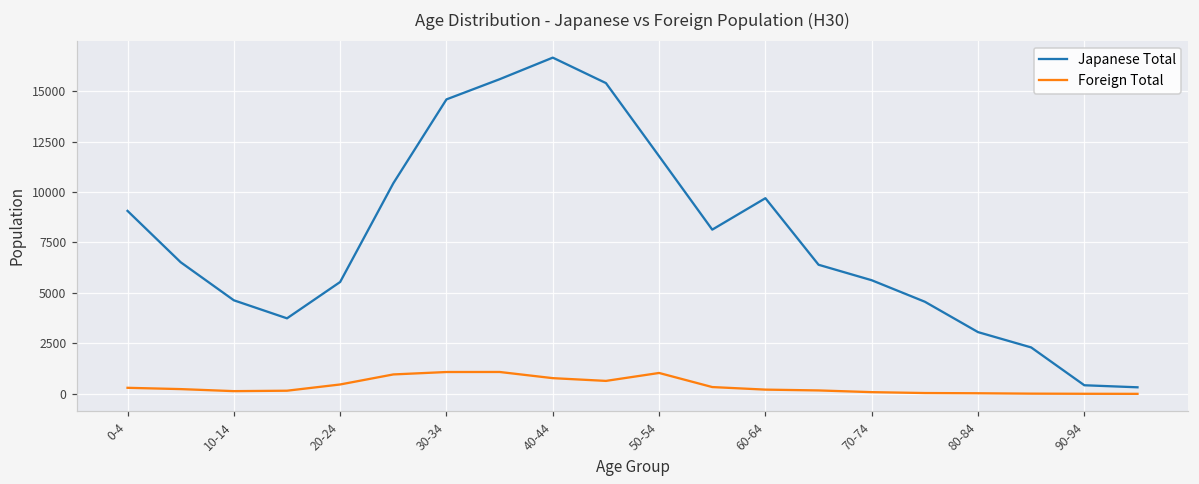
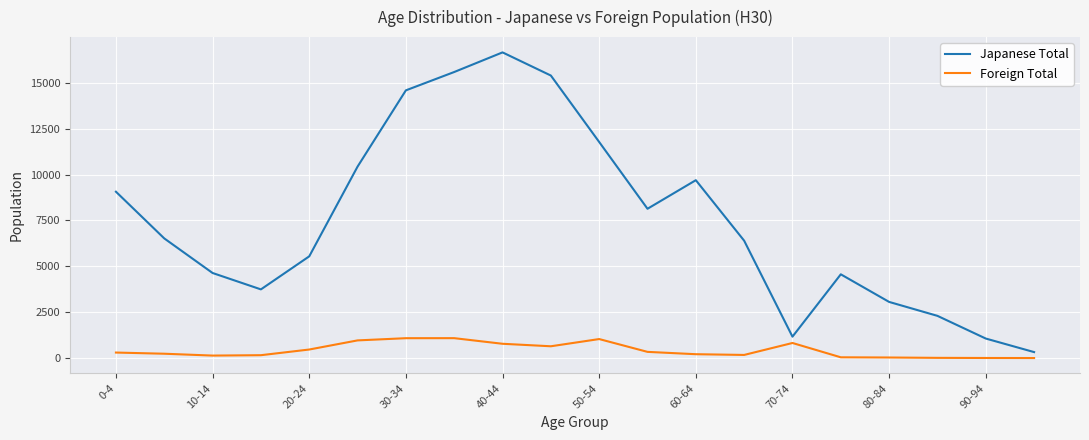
  {
    "Japanese Total": {
      "0-4": 9100,
      "10-14": 4600,
      "20-24": 5500,
      "30-34": 14600,
      "40-44": 16700,
      "50-54": 11800,
      "60-64": 9700,
-     "70-74": 5600,
+     "70-74": 1200,
      "80-84": 3100,
-     "90-94": 400
+     "90-94": 1100
    },
    "Foreign Total": {
      "0-4": 300,
      "10-14": 100,
      "20-24": 500,
      "30-34": 1100,
      "40-44": 800,
      "50-54": 1000,
      "60-64": 200,
-     "70-74": 100,
+     "70-74": 800,
      "80-84": 0,
      "90-94": 0
    }
  }
